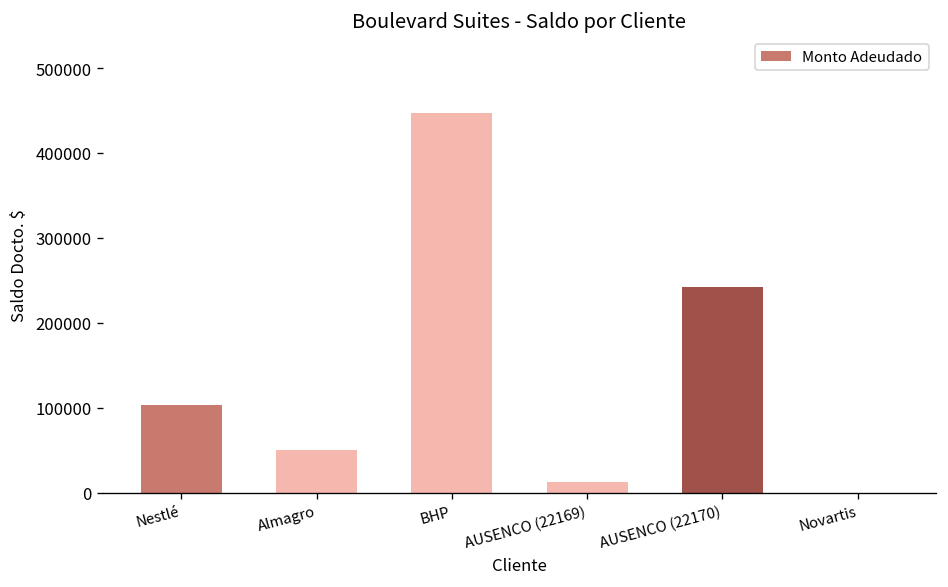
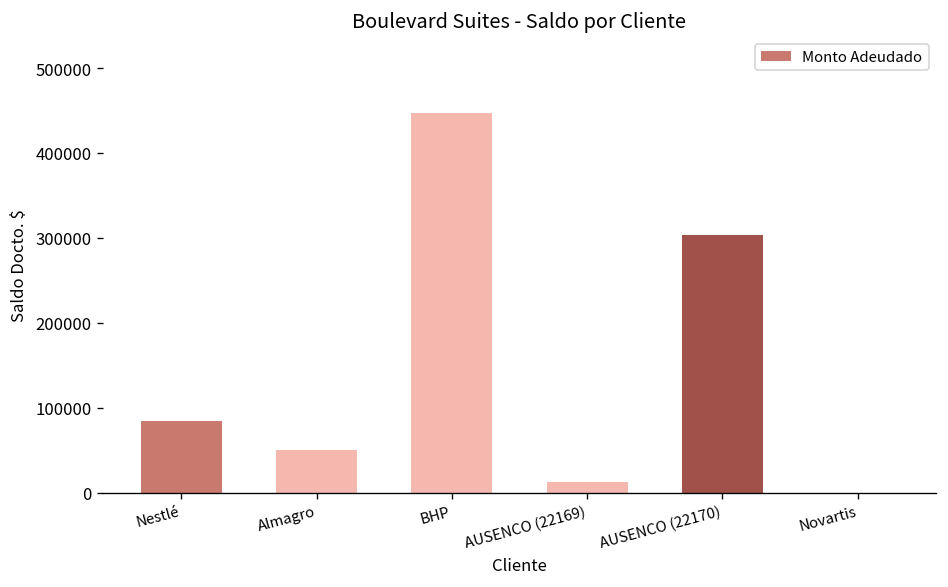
  {
-   "Nestlé": 100000,
+   "Nestlé": 80000,
    "Almagro": 50000,
    "BHP": 450000,
    "AUSENCO (22169)": 10000,
-   "AUSENCO (22170)": 240000,
+   "AUSENCO (22170)": 300000,
    "Novartis": 0
  }
